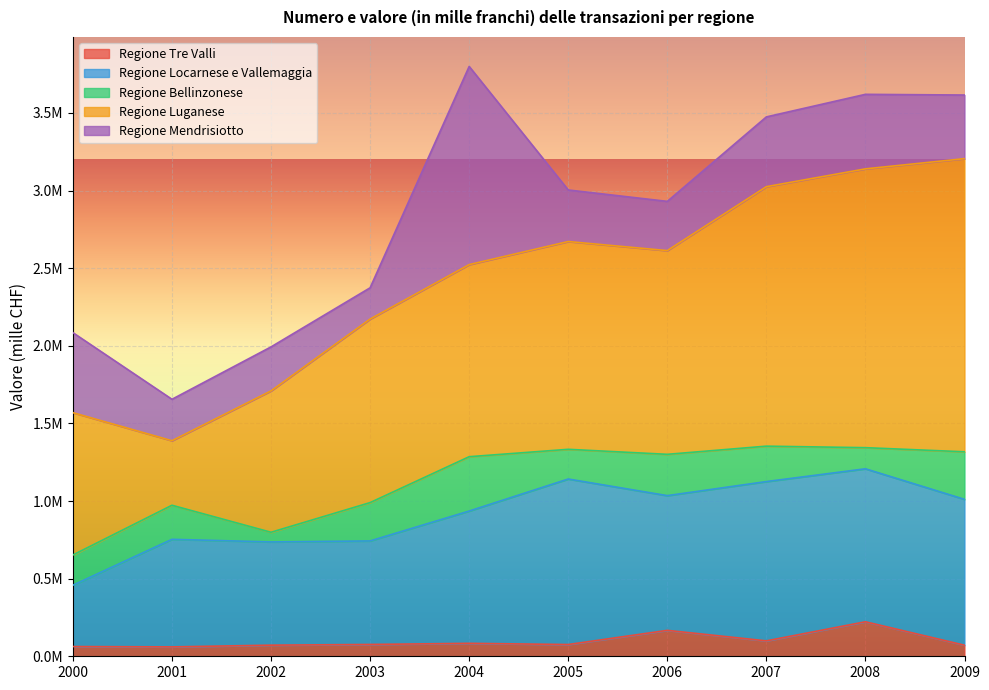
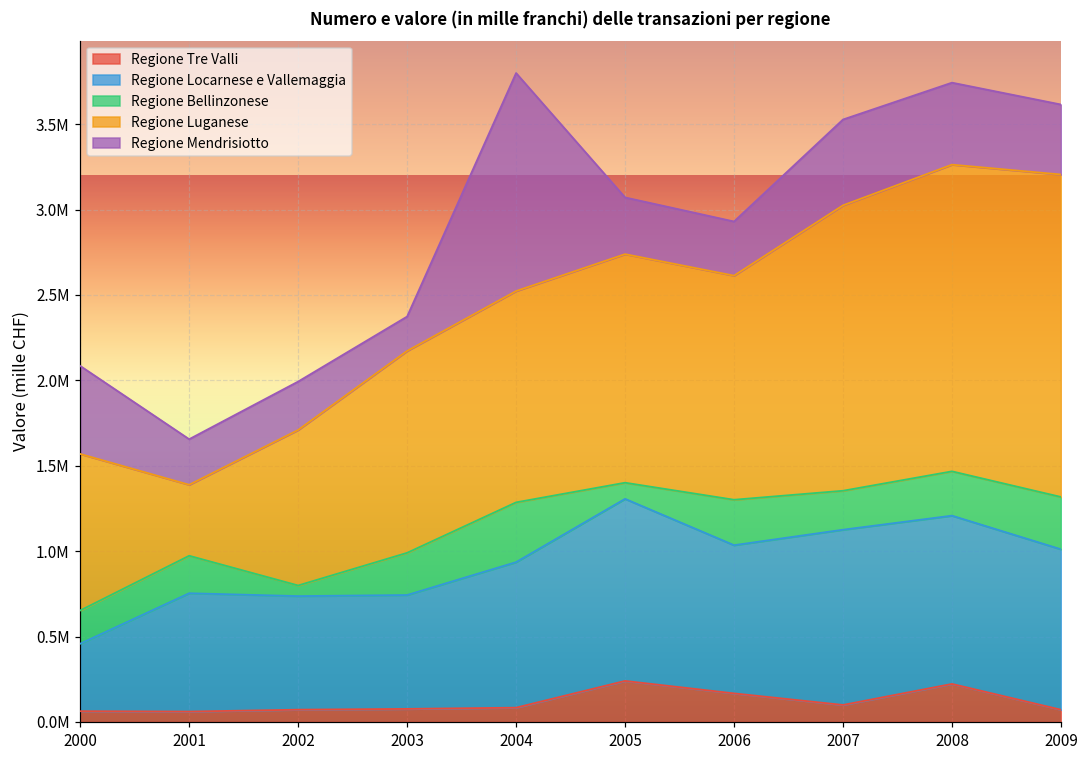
  {
    "Regione Tre Valli": {
      "2000": 60000,
      "2001": 60000,
      "2002": 70000,
      "2003": 80000,
      "2004": 80000,
-     "2005": 80000,
+     "2005": 240000,
      "2006": 170000,
      "2007": 100000,
      "2008": 220000,
      "2009": 70000
    },
    "Regione Locarnese e Vallemaggia": {
      "2000": 400000,
      "2001": 690000,
      "2002": 660000,
      "2003": 670000,
      "2004": 850000,
      "2005": 1070000,
      "2006": 870000,
      "2007": 1030000,
      "2008": 990000,
      "2009": 940000
    },
    "Regione Bellinzonese": {
      "2000": 190000,
      "2001": 220000,
      "2002": 60000,
      "2003": 250000,
      "2004": 350000,
-     "2005": 190000,
+     "2005": 90000,
      "2006": 270000,
      "2007": 230000,
-     "2008": 140000,
+     "2008": 260000,
      "2009": 310000
    },
    "Regione Luganese": {
      "2000": 920000,
      "2001": 420000,
      "2002": 910000,
      "2003": 1180000,
      "2004": 1240000,
      "2005": 1340000,
      "2006": 1310000,
      "2007": 1670000,
      "2008": 1800000,
      "2009": 1890000
    },
    "Regione Mendrisiotto": {
      "2000": 520000,
      "2001": 270000,
      "2002": 280000,
      "2003": 200000,
      "2004": 1280000,
      "2005": 330000,
      "2006": 320000,
-     "2007": 450000,
+     "2007": 500000,
      "2008": 480000,
      "2009": 410000
    }
  }
